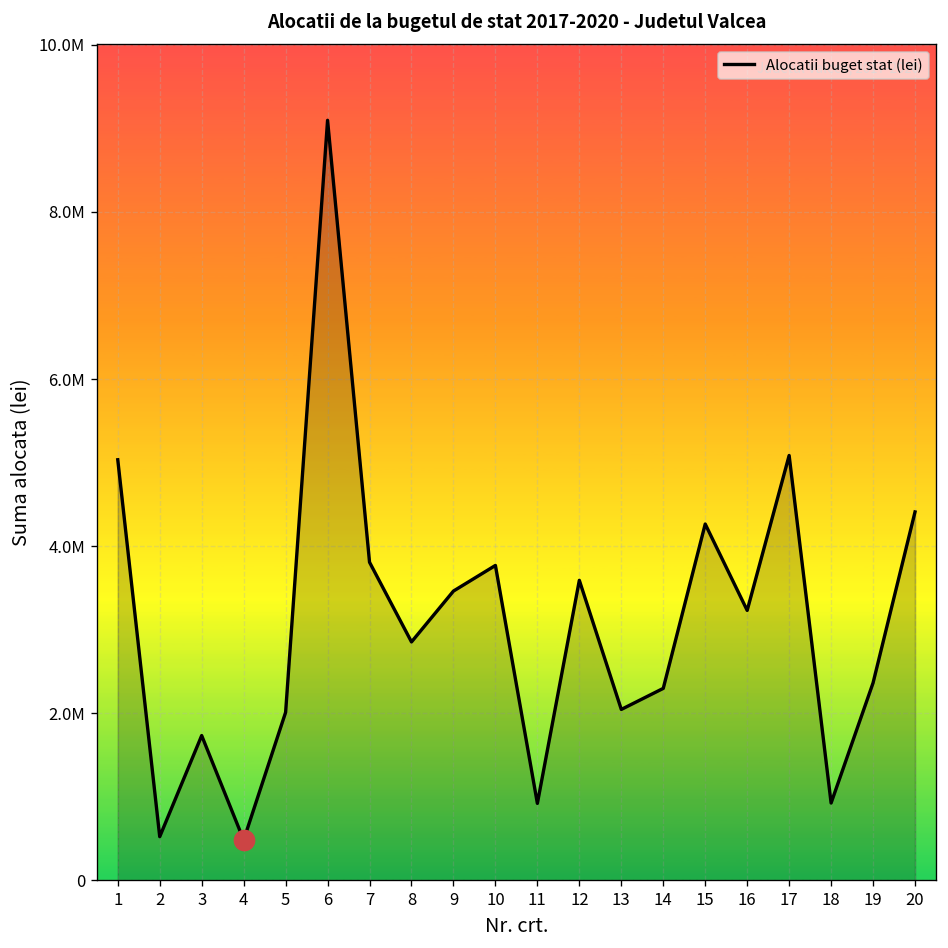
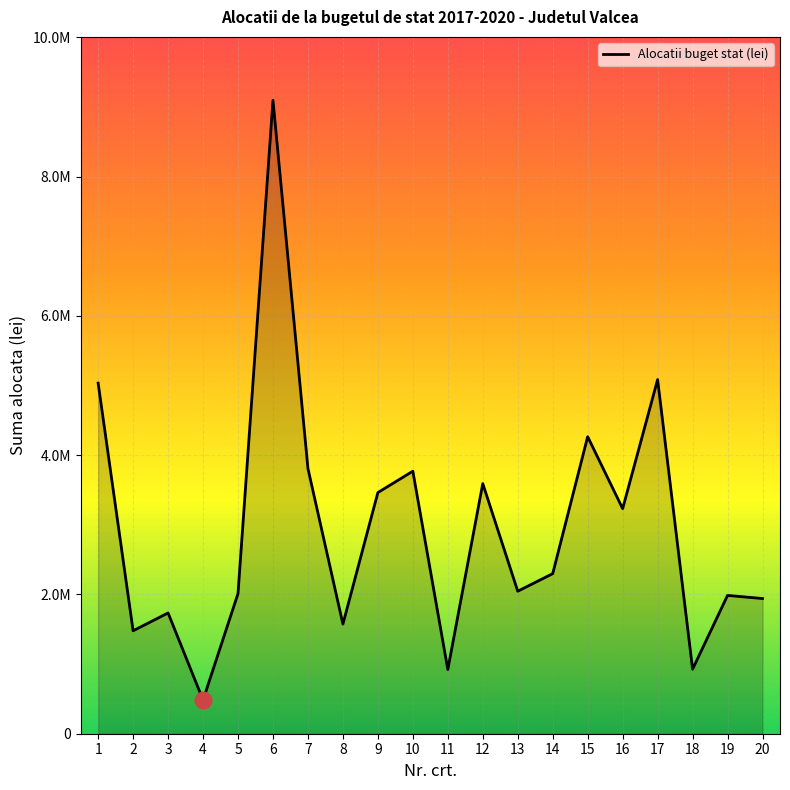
  {
    "Alocatii buget stat (lei)": {
      "1": 5000000,
-     "2": 500000,
+     "2": 1500000,
      "3": 1700000,
      "5": 2000000,
      "6": 9100000,
      "7": 3800000,
-     "8": 2900000,
+     "8": 1600000,
      "9": 3500000,
      "10": 3800000,
      "11": 900000,
      "12": 3600000,
      "13": 2000000,
      "14": 2300000,
      "15": 4300000,
      "16": 3200000,
      "17": 5100000,
      "18": 900000,
-     "19": 2400000,
-     "20": 4400000
+     "19": 2000000,
+     "20": 1900000
    }
  }
